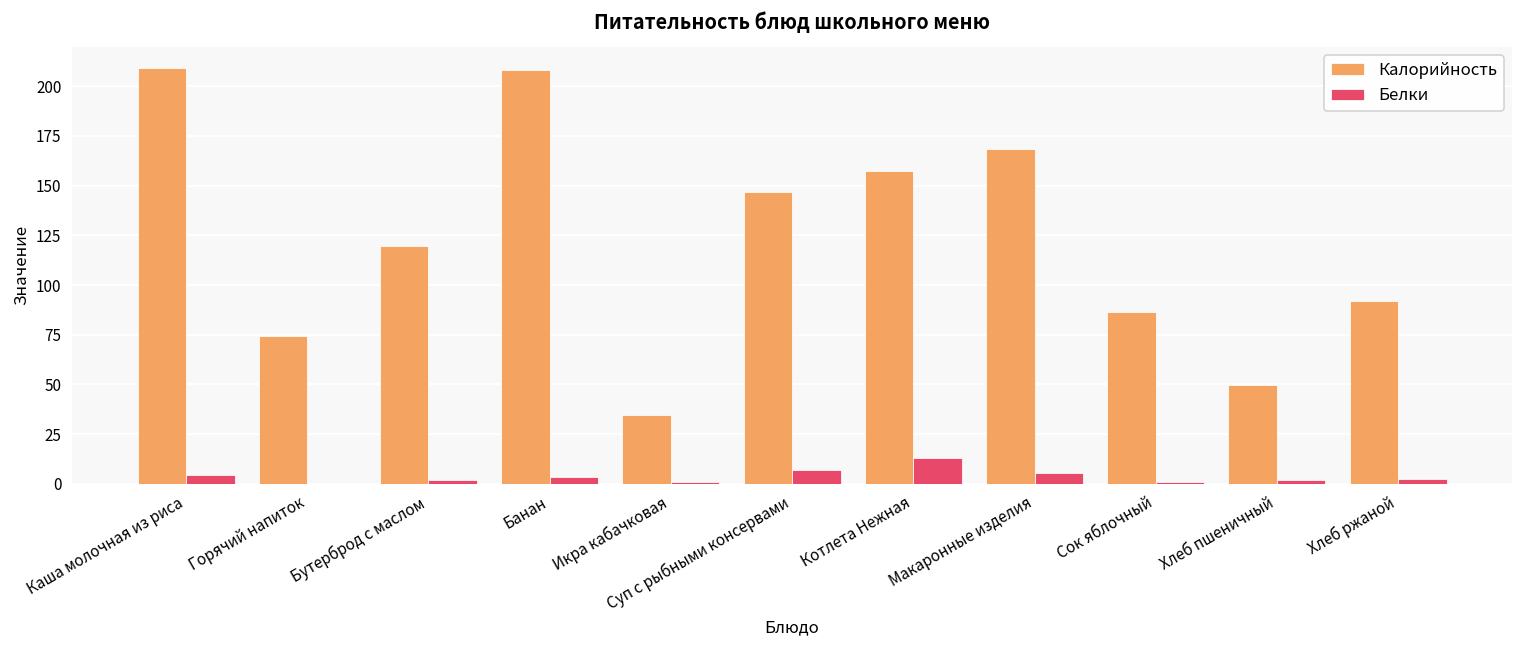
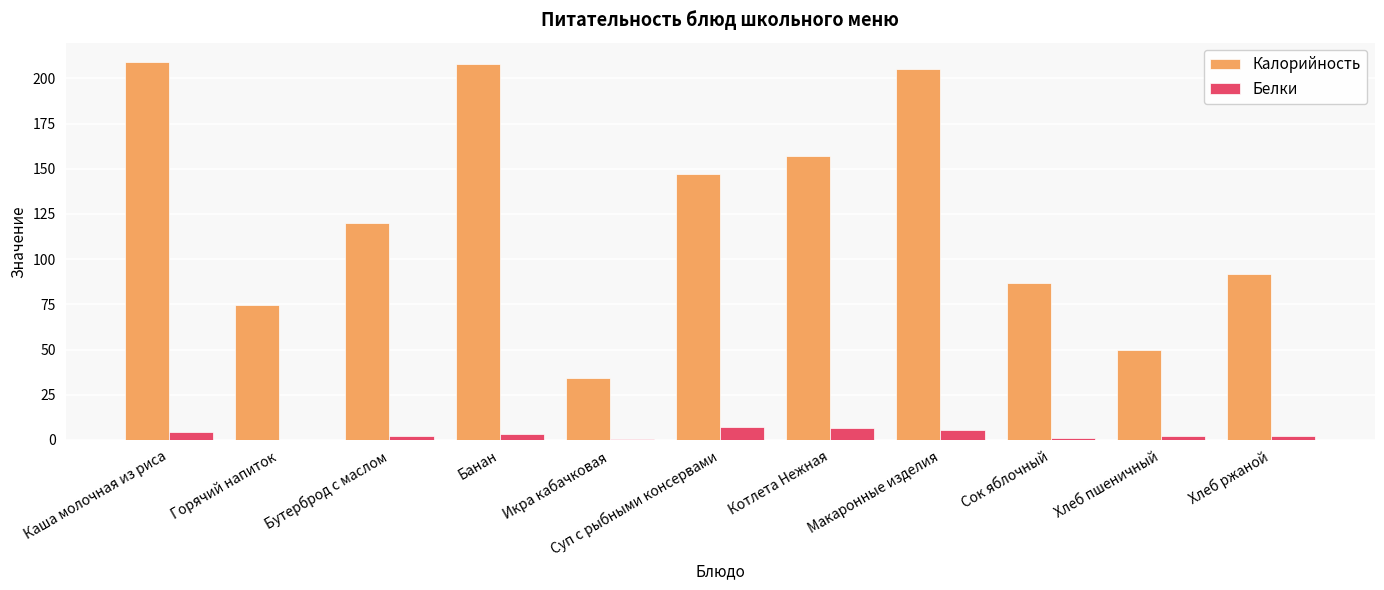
  {
    "Калорийность": {
      "Каша молочная из риса": 209,
      "Горячий напиток": 74,
      "Бутерброд с маслом": 120,
      "Банан": 208,
      "Икра кабачковая": 34,
      "Суп с рыбными консервами": 147,
      "Котлета Нежная": 157,
-     "Макаронные изделия": 168,
+     "Макаронные изделия": 205,
      "Сок яблочный": 87,
      "Хлеб пшеничный": 50,
      "Хлеб ржаной": 92
    },
    "Белки": {
      "Каша молочная из риса": 4,
      "Горячий напиток": 0,
      "Бутерброд с маслом": 2,
      "Банан": 3,
      "Суп с рыбными консервами": 7,
-     "Котлета Нежная": 13,
+     "Котлета Нежная": 7,
      "Макаронные изделия": 6,
      "Хлеб пшеничный": 2,
      "Хлеб ржаной": 2
    }
  }
